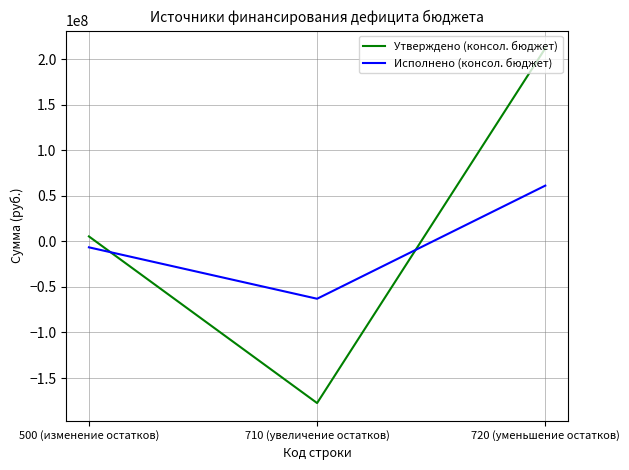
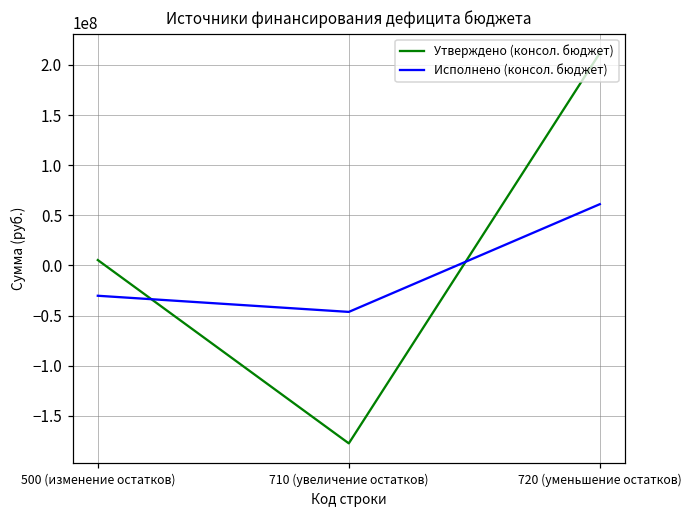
  {
    "Утверждено (консол. бюджет)": {
      "500 (изменение остатков)": 10000000,
      "710 (увеличение остатков)": -180000000
    },
    "Исполнено (консол. бюджет)": {
-     "500 (изменение остатков)": -10000000,
-     "710 (увеличение остатков)": -60000000,
+     "500 (изменение остатков)": -30000000,
+     "710 (увеличение остатков)": -50000000,
      "720 (уменьшение остатков)": 60000000
    }
  }
